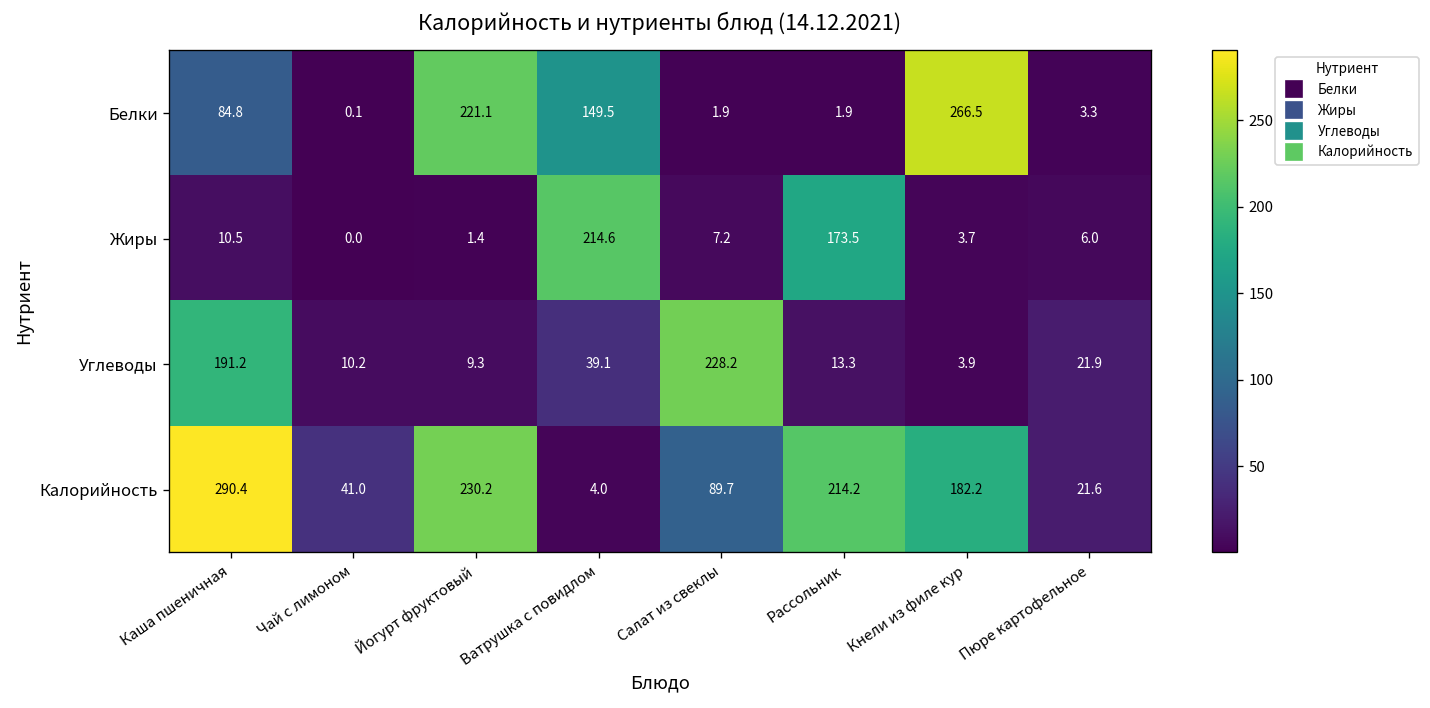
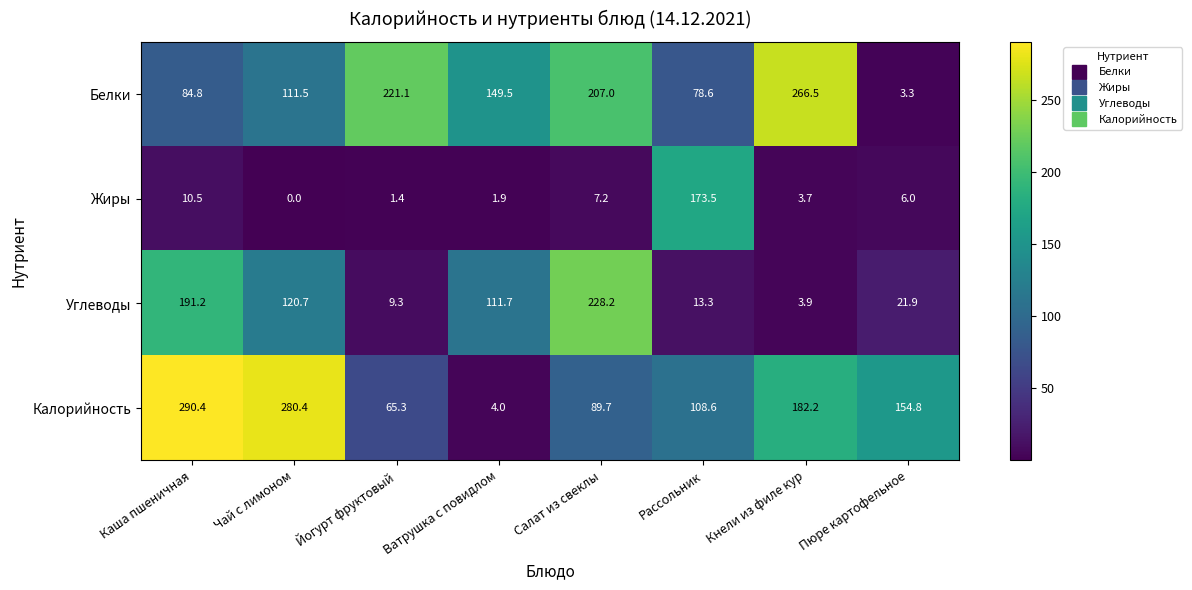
  {
    "Белки": {
      "Каша пшеничная": 84.8,
-     "Чай с лимоном": 0.1,
+     "Чай с лимоном": 111.5,
      "Йогурт фруктовый": 221.1,
      "Ватрушка с повидлом": 149.5,
-     "Салат из свеклы": 1.9,
-     "Рассольник": 1.9,
+     "Салат из свеклы": 207.0,
+     "Рассольник": 78.6,
      "Кнели из филе кур": 266.5,
      "Пюре картофельное": 3.3
    },
    "Жиры": {
      "Каша пшеничная": 10.5,
      "Чай с лимоном": 0.0,
      "Йогурт фруктовый": 1.4,
-     "Ватрушка с повидлом": 214.6,
+     "Ватрушка с повидлом": 1.9,
      "Салат из свеклы": 7.2,
      "Рассольник": 173.5,
      "Кнели из филе кур": 3.7,
      "Пюре картофельное": 6.0
    },
    "Углеводы": {
      "Каша пшеничная": 191.2,
-     "Чай с лимоном": 10.2,
+     "Чай с лимоном": 120.7,
      "Йогурт фруктовый": 9.3,
-     "Ватрушка с повидлом": 39.1,
+     "Ватрушка с повидлом": 111.7,
      "Салат из свеклы": 228.2,
      "Рассольник": 13.3,
      "Кнели из филе кур": 3.9,
      "Пюре картофельное": 21.9
    },
    "Калорийность": {
      "Каша пшеничная": 290.4,
-     "Чай с лимоном": 41.0,
-     "Йогурт фруктовый": 230.2,
+     "Чай с лимоном": 280.4,
+     "Йогурт фруктовый": 65.3,
      "Ватрушка с повидлом": 4.0,
      "Салат из свеклы": 89.7,
-     "Рассольник": 214.2,
+     "Рассольник": 108.6,
      "Кнели из филе кур": 182.2,
-     "Пюре картофельное": 21.6
+     "Пюре картофельное": 154.8
    }
  }
